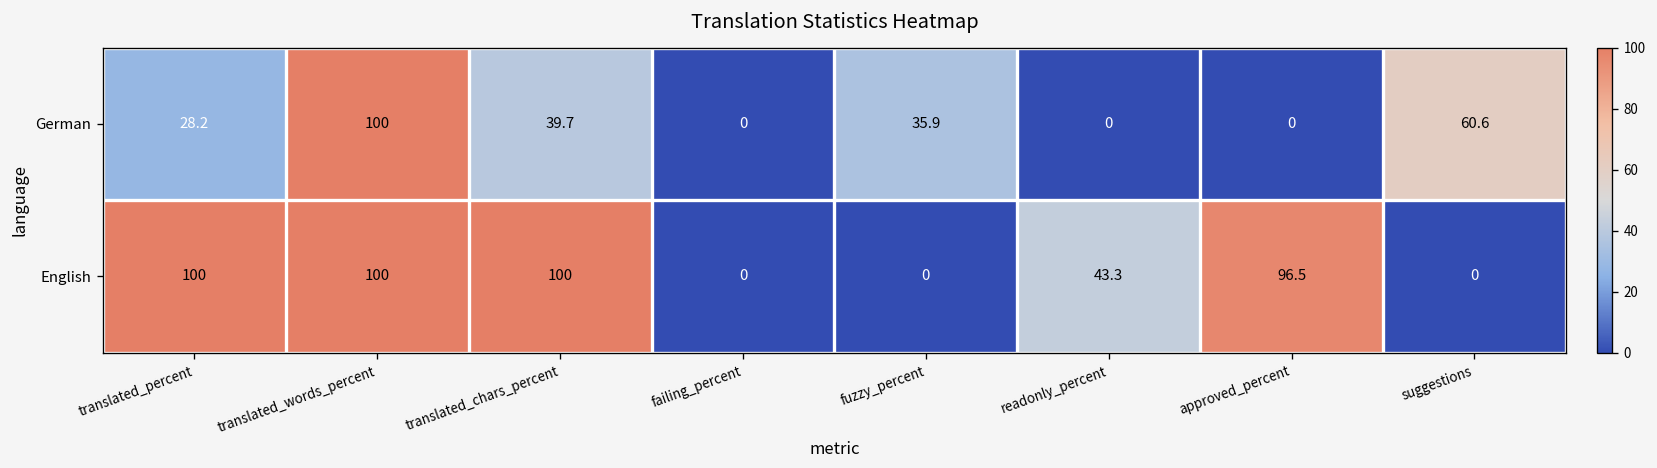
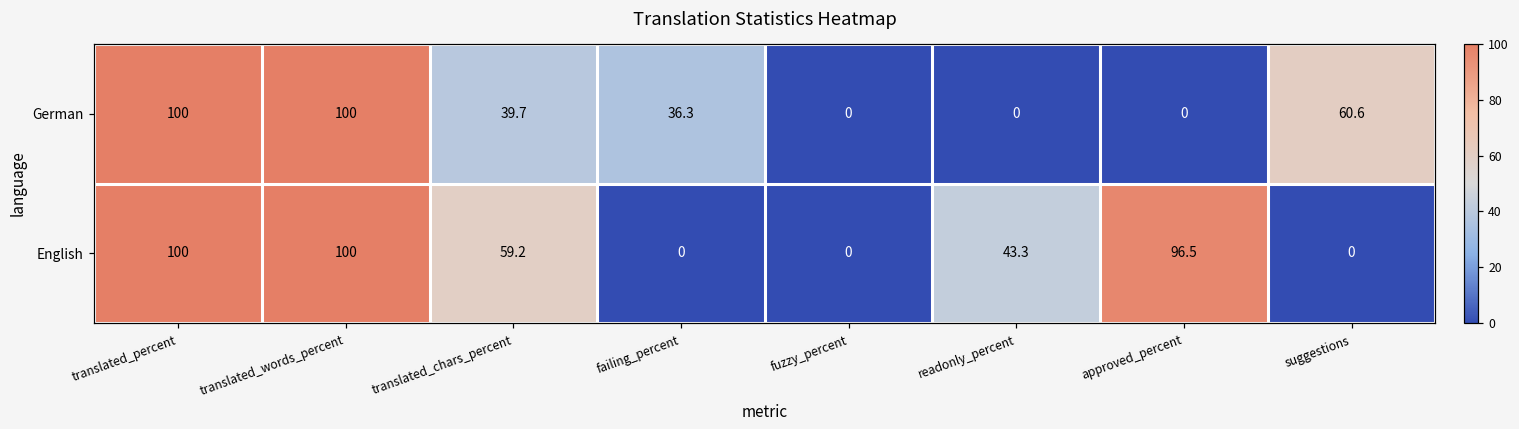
  {
    "German": {
-     "translated_percent": 28.2,
+     "translated_percent": 100,
      "translated_words_percent": 100,
      "translated_chars_percent": 39.7,
-     "failing_percent": 0,
-     "fuzzy_percent": 35.9,
+     "failing_percent": 36.3,
+     "fuzzy_percent": 0,
      "readonly_percent": 0,
      "approved_percent": 0,
      "suggestions": 60.6
    },
    "English": {
      "translated_percent": 100,
      "translated_words_percent": 100,
-     "translated_chars_percent": 100,
+     "translated_chars_percent": 59.2,
      "failing_percent": 0,
      "fuzzy_percent": 0,
      "readonly_percent": 43.3,
      "approved_percent": 96.5,
      "suggestions": 0
    }
  }
